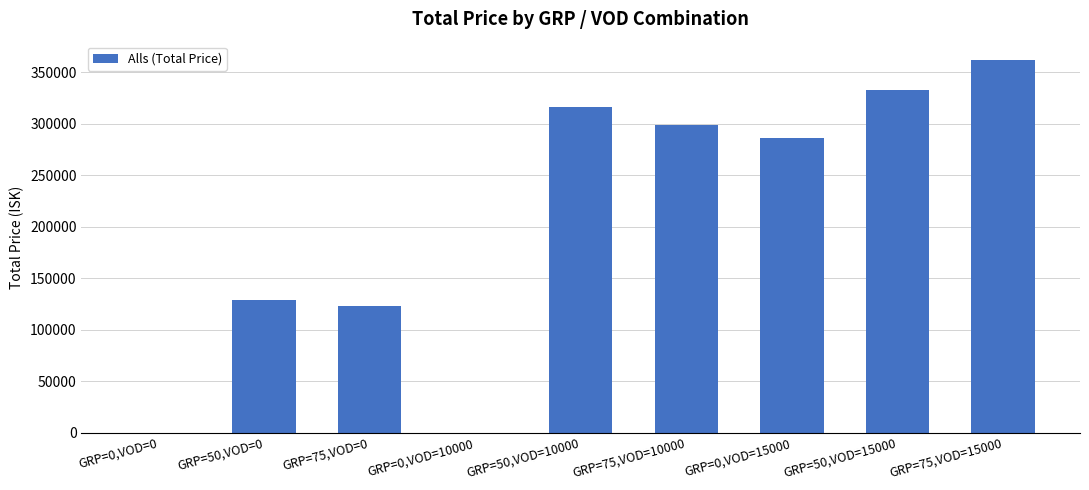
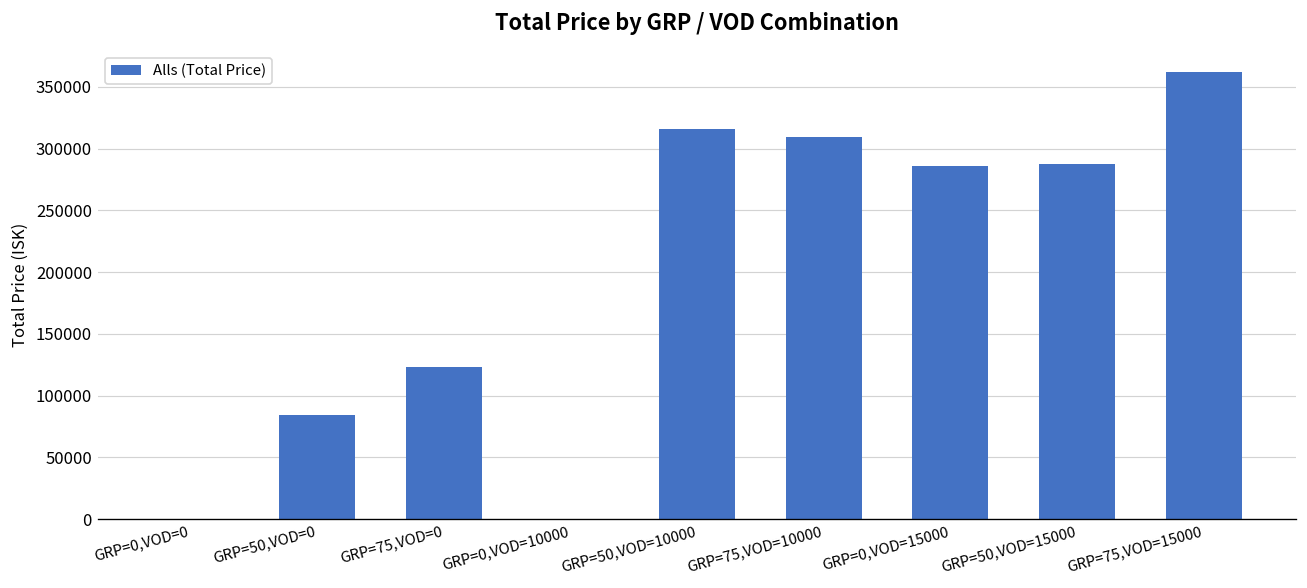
  {
    "GRP=0,VOD=0": 0,
-   "GRP=50,VOD=0": 128000,
+   "GRP=50,VOD=0": 85000,
    "GRP=75,VOD=0": 123000,
    "GRP=0,VOD=10000": 0,
    "GRP=50,VOD=10000": 316000,
-   "GRP=75,VOD=10000": 299000,
+   "GRP=75,VOD=10000": 309000,
    "GRP=0,VOD=15000": 286000,
-   "GRP=50,VOD=15000": 333000,
+   "GRP=50,VOD=15000": 287000,
    "GRP=75,VOD=15000": 362000
  }
